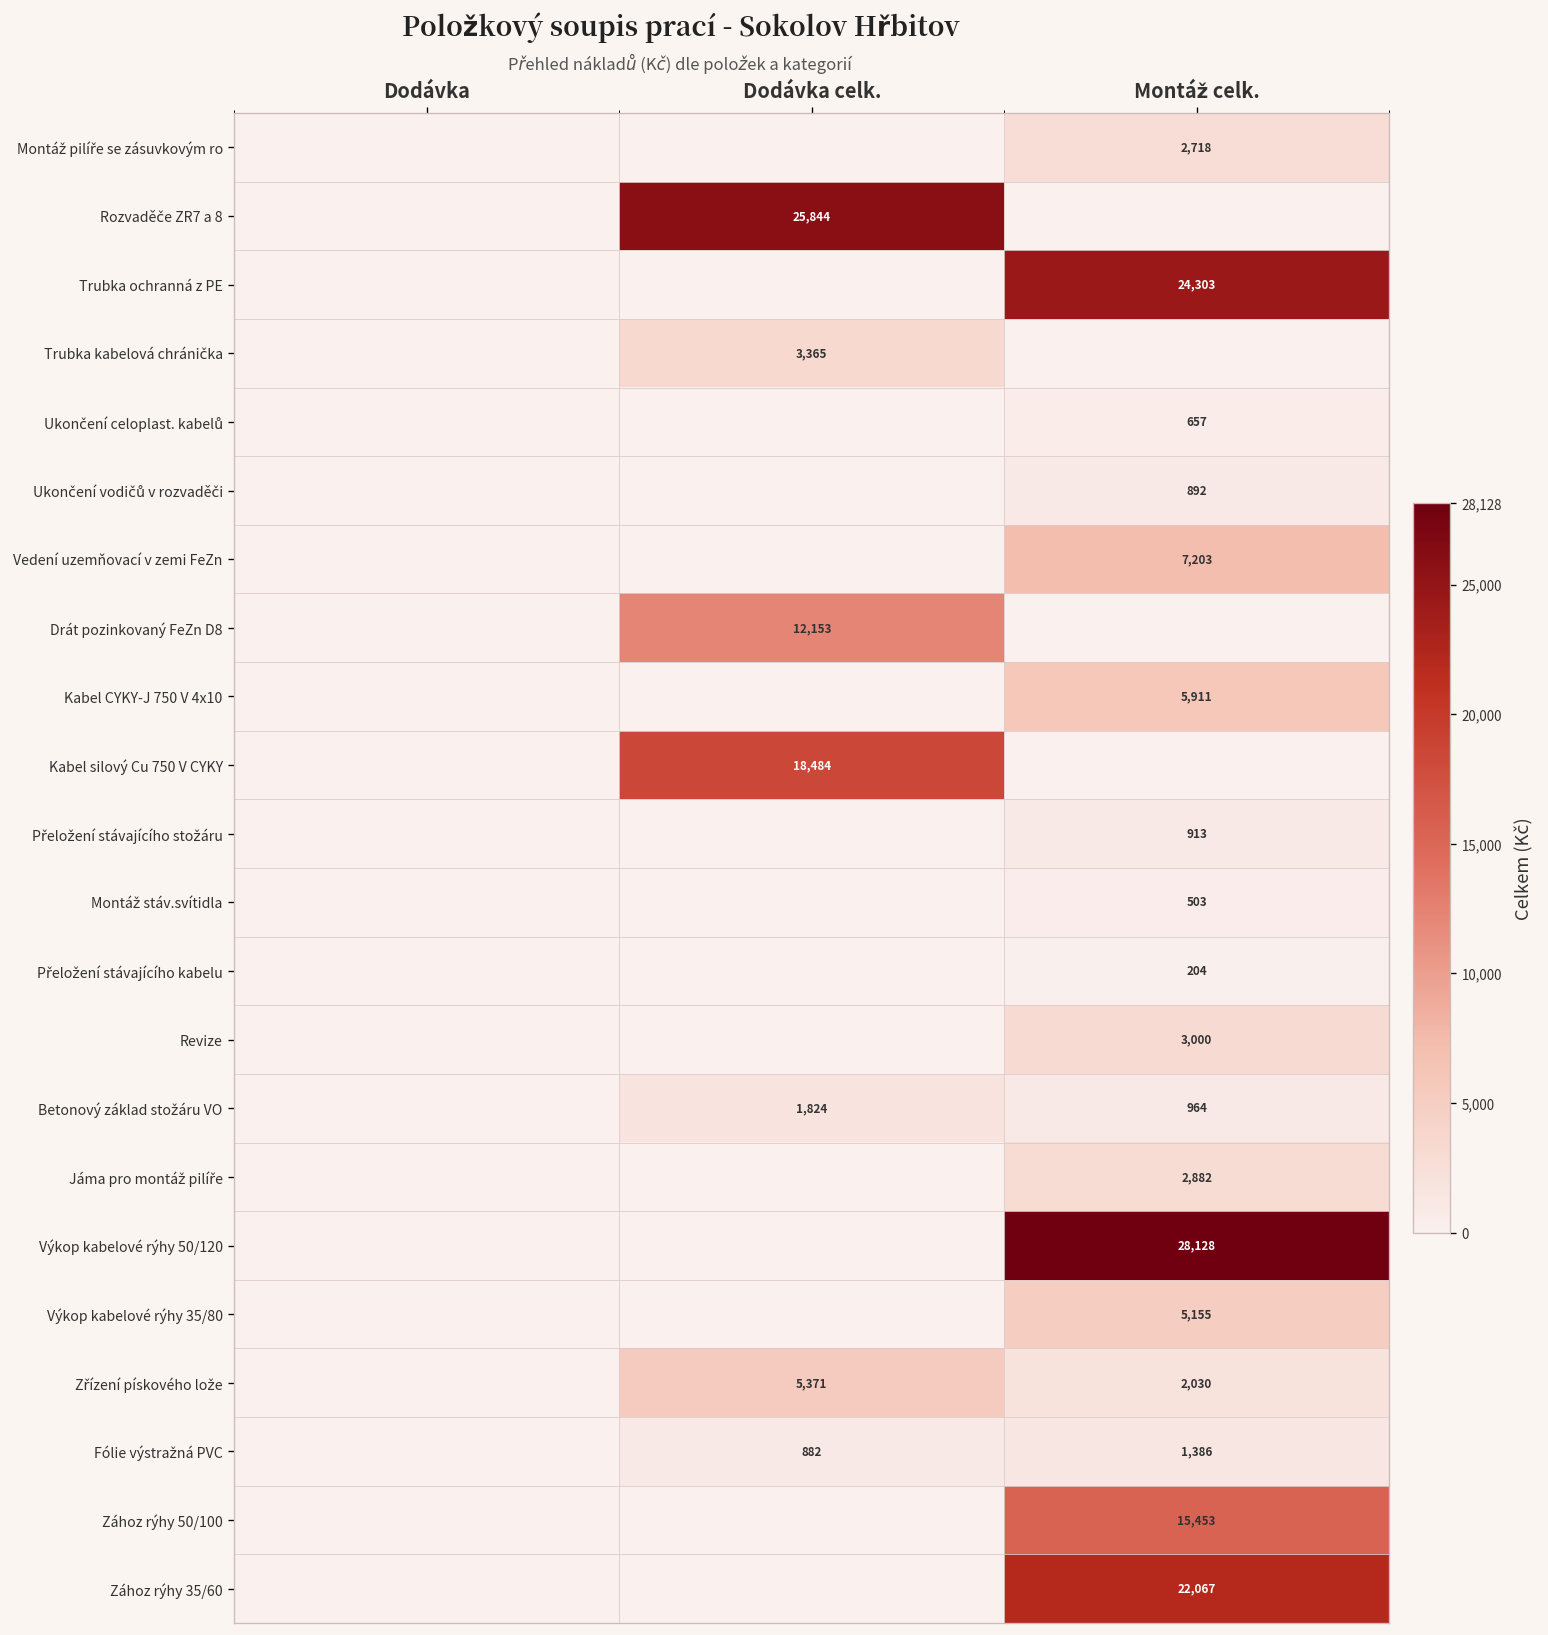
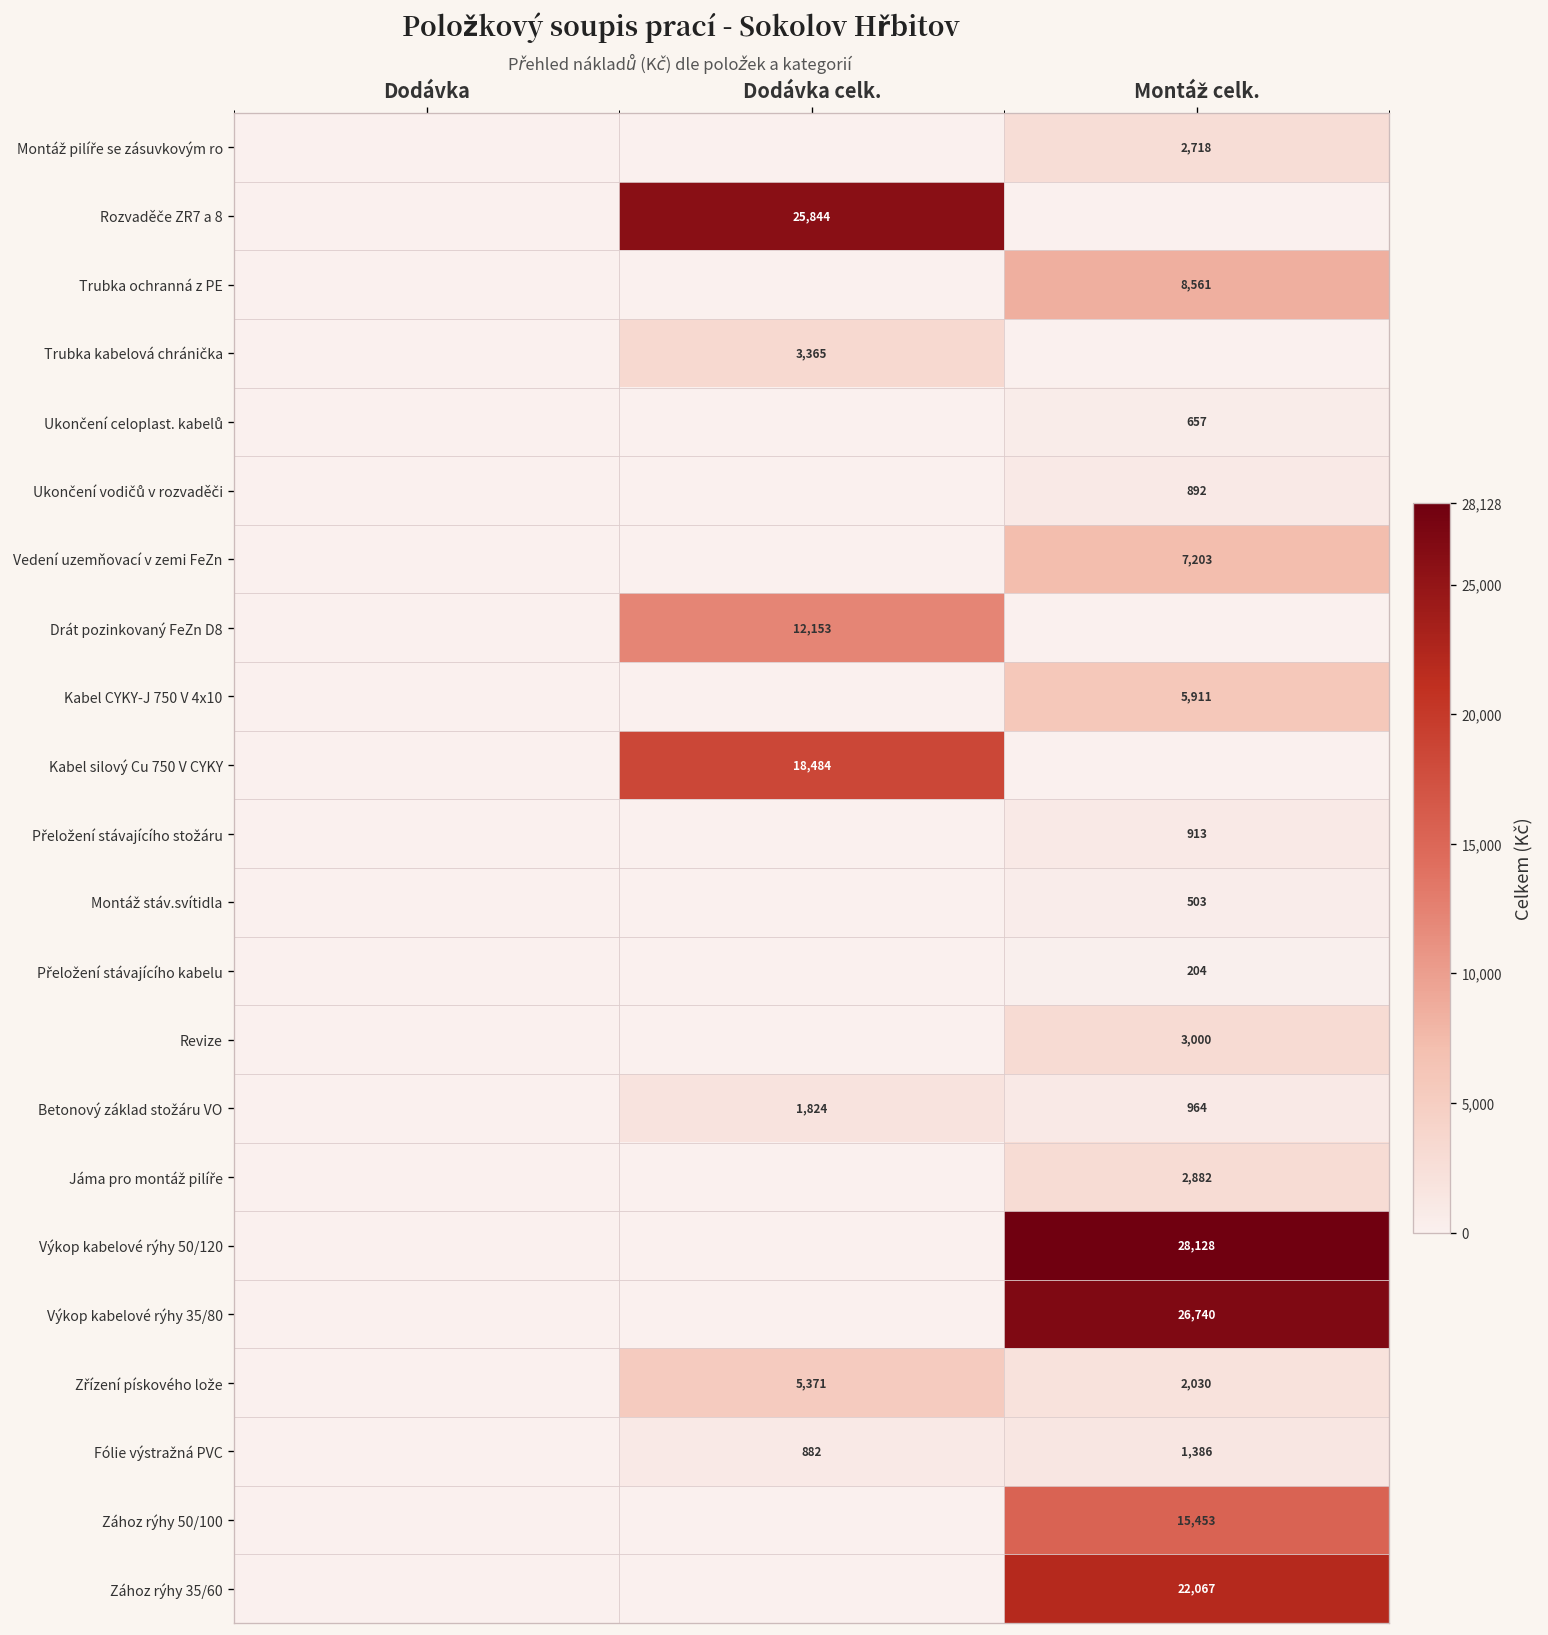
  {
    "Montáž pilíře se zásuvkovým ro": {
      "Montáž celk.": "2,718"
    },
    "Rozvaděče ZR7 a 8": {
      "Dodávka celk.": "25,844"
    },
    "Trubka ochranná z PE": {
-     "Montáž celk.": "24,303"
+     "Montáž celk.": "8,561"
    },
    "Trubka kabelová chránička": {
      "Dodávka celk.": "3,365"
    },
    "Ukončení celoplast. kabelů": {
      "Montáž celk.": "657"
    },
    "Ukončení vodičů v rozvaděči": {
      "Montáž celk.": "892"
    },
    "Vedení uzemňovací v zemi FeZn": {
      "Montáž celk.": "7,203"
    },
    "Drát pozinkovaný FeZn D8": {
      "Dodávka celk.": "12,153"
    },
    "Kabel CYKY-J 750 V 4x10": {
      "Montáž celk.": "5,911"
    },
    "Kabel silový Cu 750 V CYKY": {
      "Dodávka celk.": "18,484"
    },
    "Přeložení stávajícího stožáru": {
      "Montáž celk.": "913"
    },
    "Montáž stáv.svítidla": {
      "Montáž celk.": "503"
    },
    "Přeložení stávajícího kabelu": {
      "Montáž celk.": "204"
    },
    "Revize": {
      "Montáž celk.": "3,000"
    },
    "Betonový základ stožáru VO": {
      "Dodávka celk.": "1,824",
      "Montáž celk.": "964"
    },
    "Jáma pro montáž pilíře": {
      "Montáž celk.": "2,882"
    },
    "Výkop kabelové rýhy 50/120": {
      "Montáž celk.": "28,128"
    },
    "Výkop kabelové rýhy 35/80": {
-     "Montáž celk.": "5,155"
+     "Montáž celk.": "26,740"
    },
    "Zřízení pískového lože": {
      "Dodávka celk.": "5,371",
      "Montáž celk.": "2,030"
    },
    "Fólie výstražná PVC": {
      "Dodávka celk.": "882",
      "Montáž celk.": "1,386"
    },
    "Zához rýhy 50/100": {
      "Montáž celk.": "15,453"
    },
    "Zához rýhy 35/60": {
      "Montáž celk.": "22,067"
    }
  }
